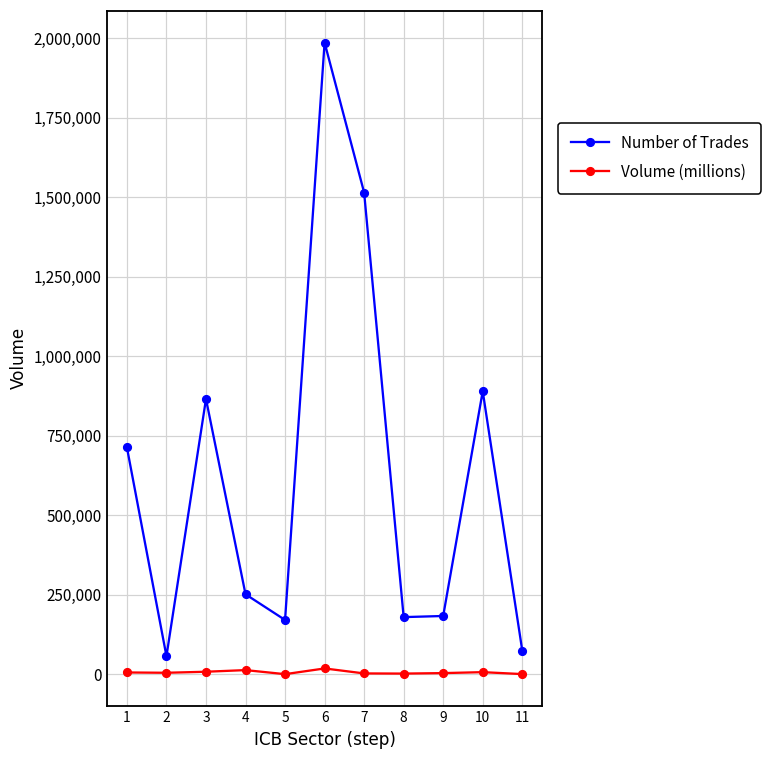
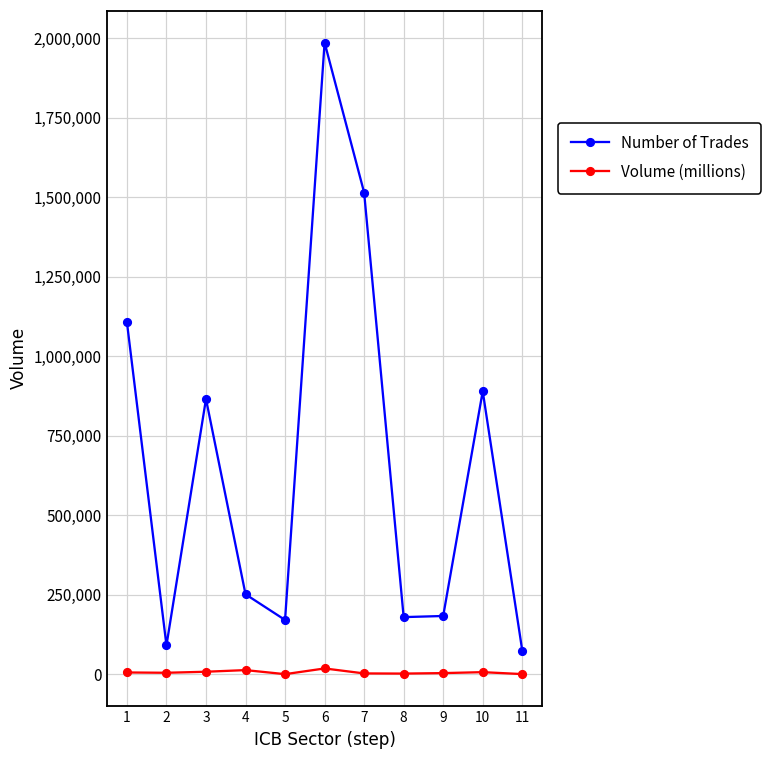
  {
    "Number of Trades": {
-     "1": "710,000",
-     "2": "60,000",
+     "1": "1,110,000",
+     "2": "90,000",
      "3": "870,000",
      "4": "250,000",
      "5": "170,000",
      "6": "1,990,000",
      "7": "1,510,000",
      "8": "180,000",
      "9": "180,000",
      "10": "890,000",
      "11": "80,000"
    },
    "Volume (millions)": {
      "1": "10,000",
      "2": "10,000",
      "3": "10,000",
      "4": "10,000",
      "5": "0",
      "6": "20,000",
      "7": "0",
      "8": "0",
      "9": "0",
      "10": "10,000",
      "11": "0"
    }
  }
